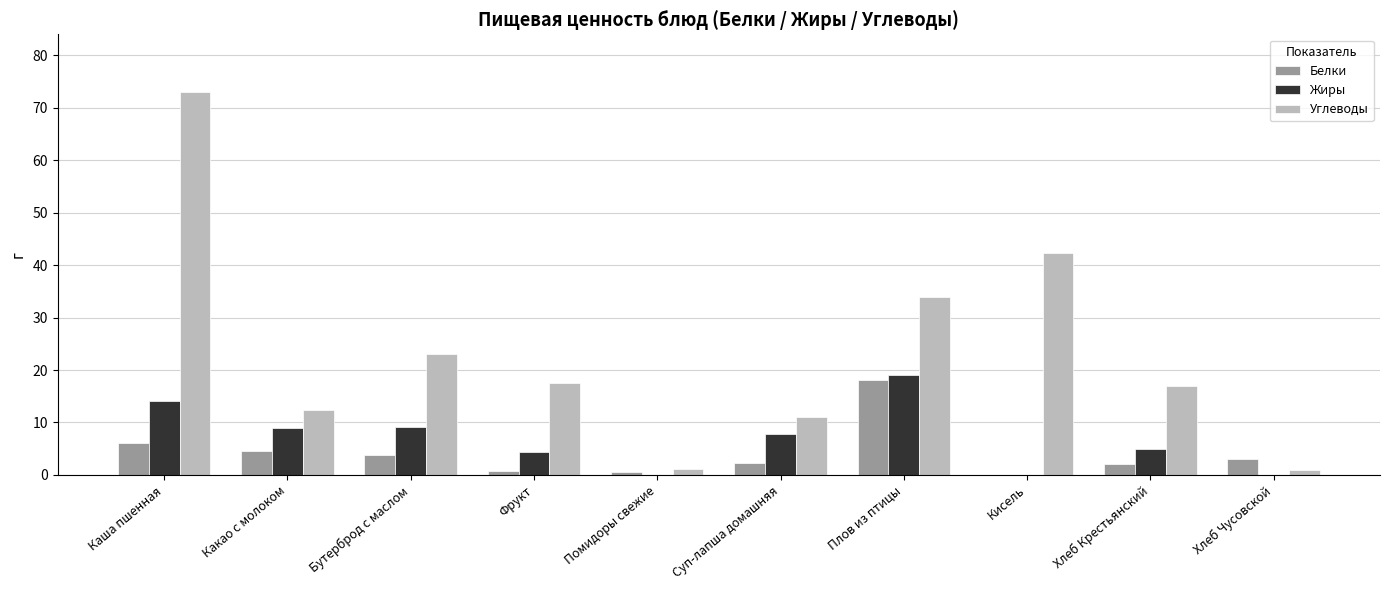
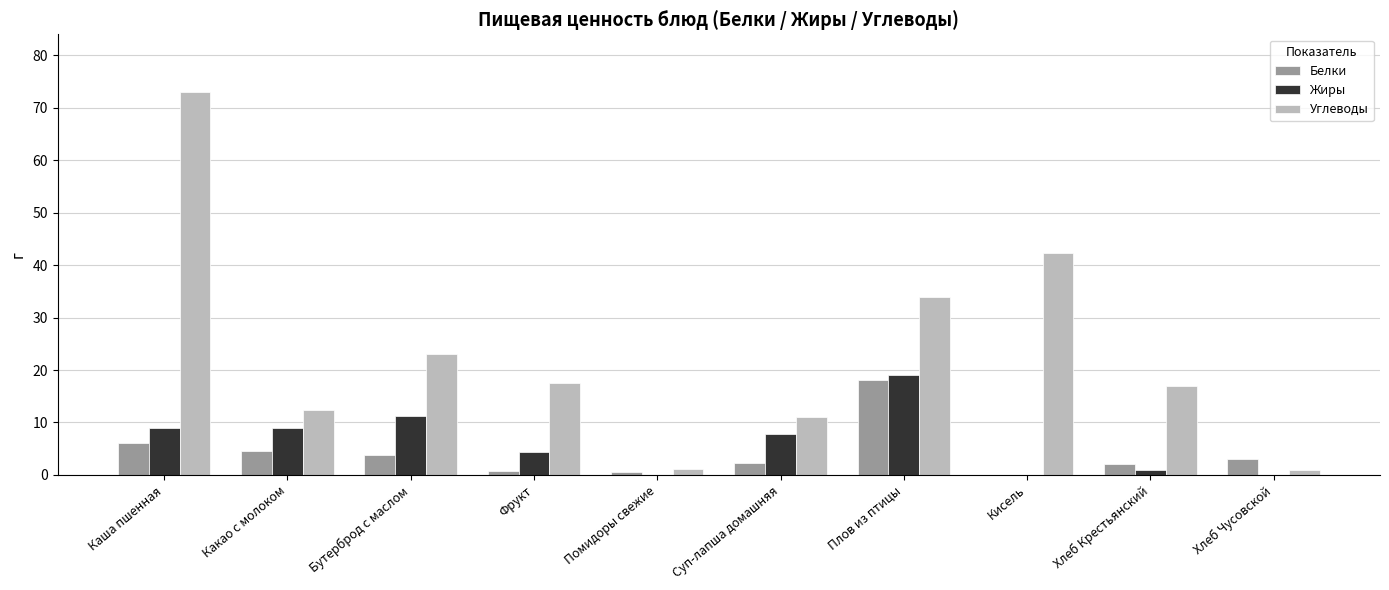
  {
    "Жиры": {
-     "Каша пшенная": 14,
+     "Каша пшенная": 9,
      "Какао с молоком": 9,
-     "Бутерброд с маслом": 9,
+     "Бутерброд с маслом": 11,
      "Фрукт": 4,
      "Суп-лапша домашняя": 8,
      "Плов из птицы": 19,
      "Кисель": 0,
-     "Хлеб Крестьянский": 5,
+     "Хлеб Крестьянский": 1,
      "Хлеб Чусовской": 0
    }
  }
